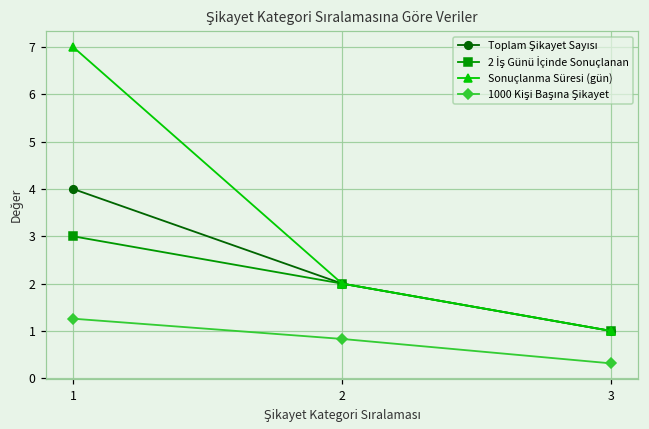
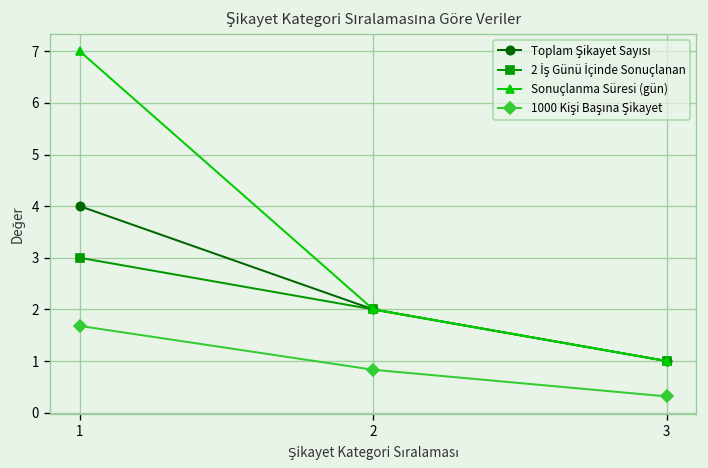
  {
    "1000 Kişi Başına Şikayet": {
-     "1": 1.3,
+     "1": 1.7,
      "2": 0.8,
      "3": 0.3
    }
  }
